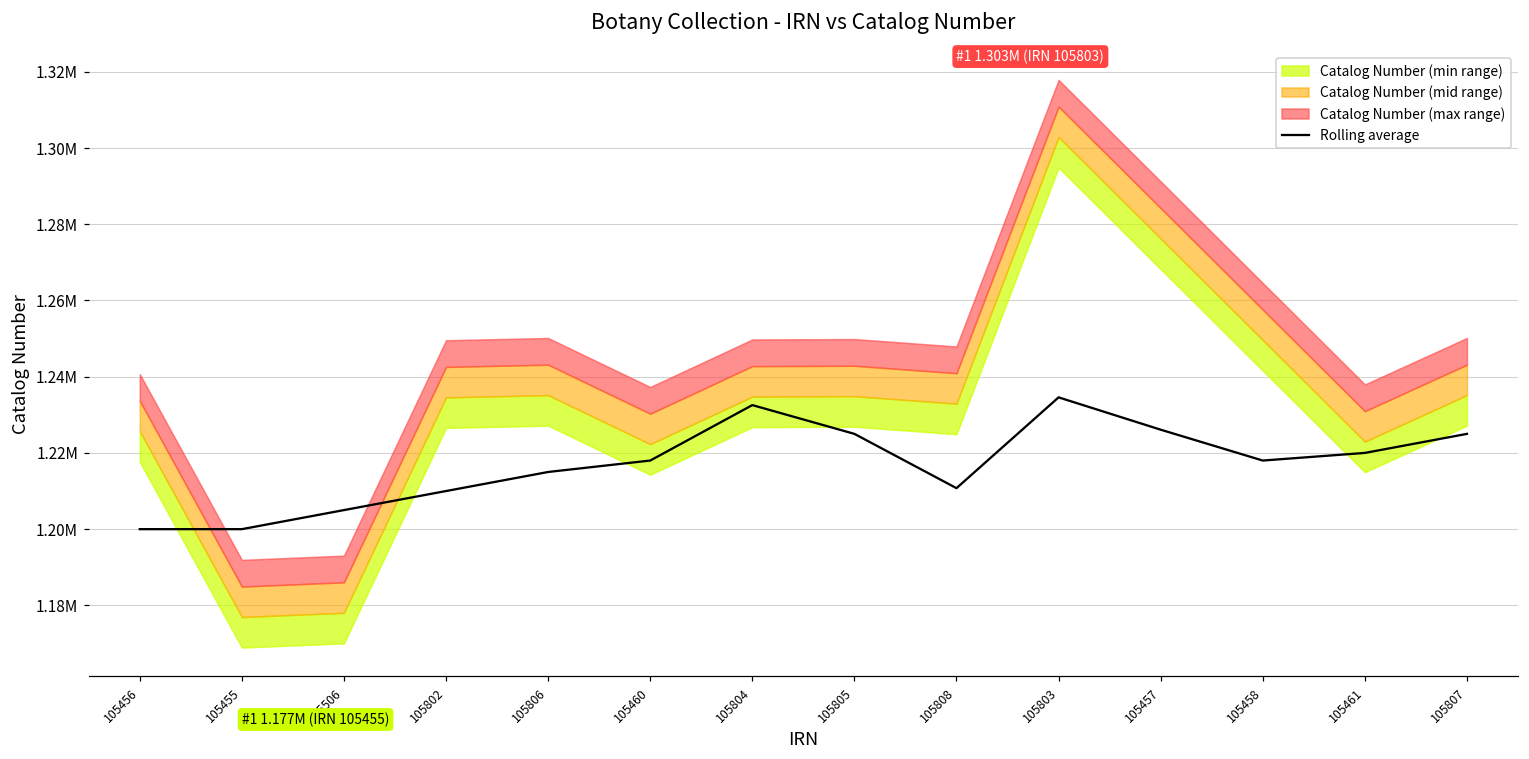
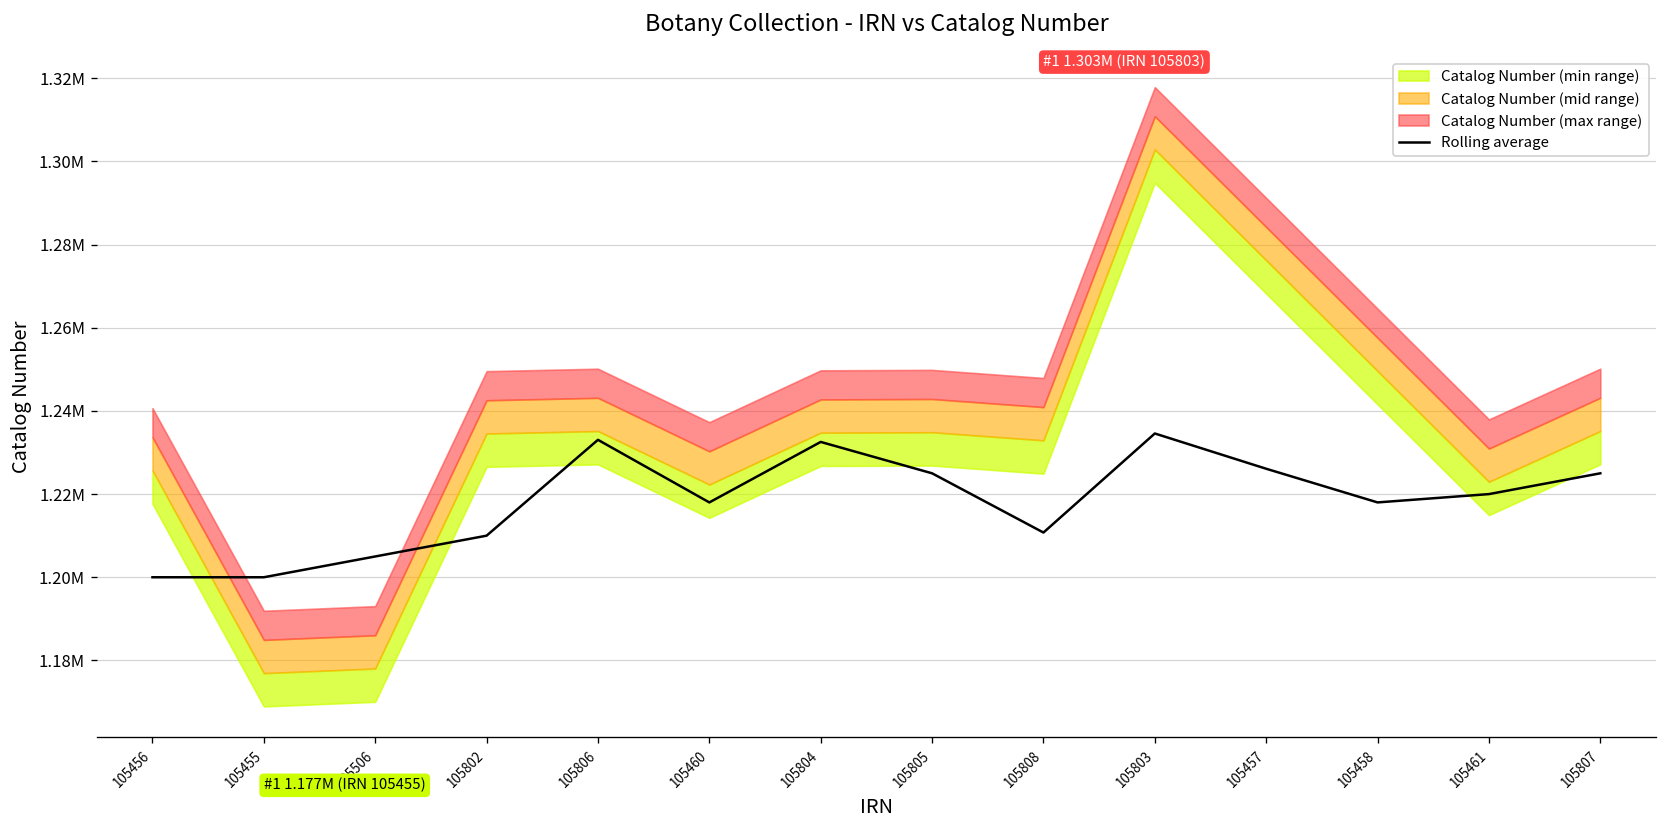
  {
    "Rolling average": {
      "105456": 1200000,
      "105455": 1200000,
      "105506": 1205000,
      "105802": 1210000,
-     "105806": 1215000,
+     "105806": 1233000,
      "105460": 1218000,
      "105804": 1233000,
      "105805": 1225000,
      "105808": 1211000,
      "105803": 1235000,
      "105457": 1226000,
      "105458": 1218000,
      "105461": 1220000,
      "105807": 1225000
    },
    "Catalog Number (mid range)": {
      "105456": 8000,
      "105455": 8000,
      "105506": 8000,
      "105802": 8000,
      "105806": 8000,
      "105460": 8000,
      "105804": 8000,
      "105805": 8000,
      "105808": 8000,
      "105803": 8000,
      "105457": 8000,
      "105458": 8000,
      "105461": 8000,
      "105807": 8000
    },
    "Catalog Number (max range)": {
      "105456": 7000,
      "105455": 7000,
      "105506": 7000,
      "105802": 7000,
      "105806": 7000,
      "105460": 7000,
      "105804": 7000,
      "105805": 7000,
      "105808": 7000,
      "105457": 7000,
      "105458": 7000,
      "105461": 7000,
      "105807": 7000
    }
  }
